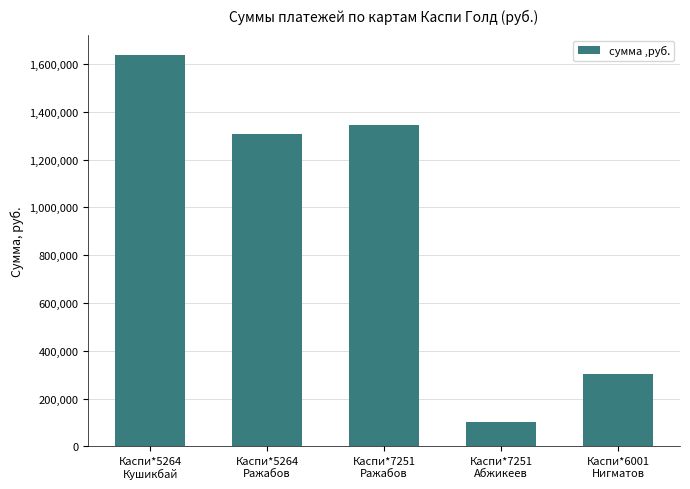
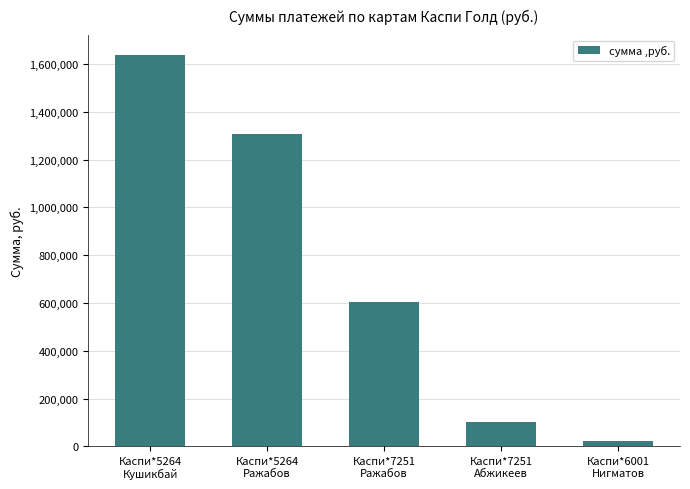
  {
    "Каспи*5264 Кушикбай": "1,640,000",
    "Каспи*5264 Ражабов": "1,310,000",
-   "Каспи*7251 Ражабов": "1,340,000",
+   "Каспи*7251 Ражабов": "600,000",
    "Каспи*7251 Абжикеев": "100,000",
-   "Каспи*6001 Нигматов": "300,000"
+   "Каспи*6001 Нигматов": "20,000"
  }
